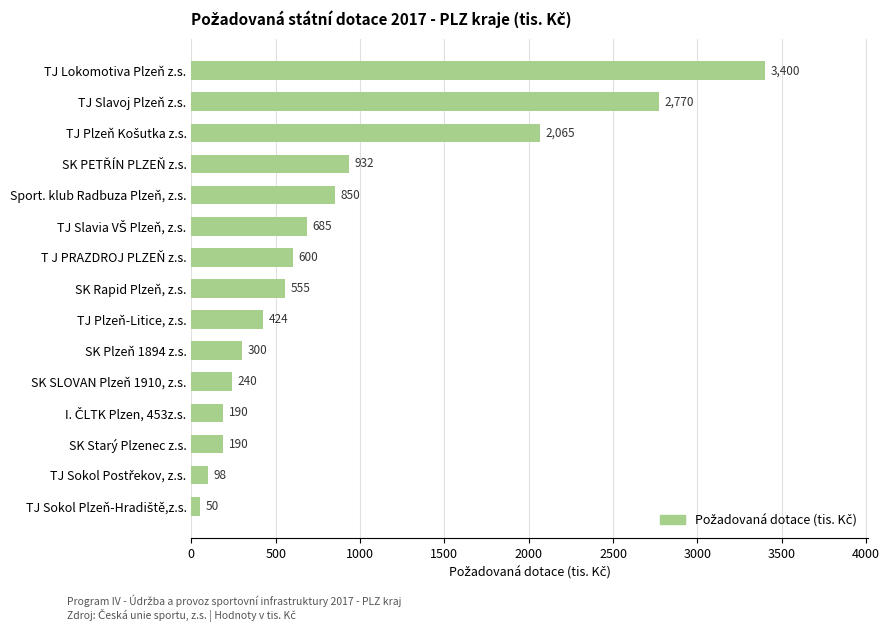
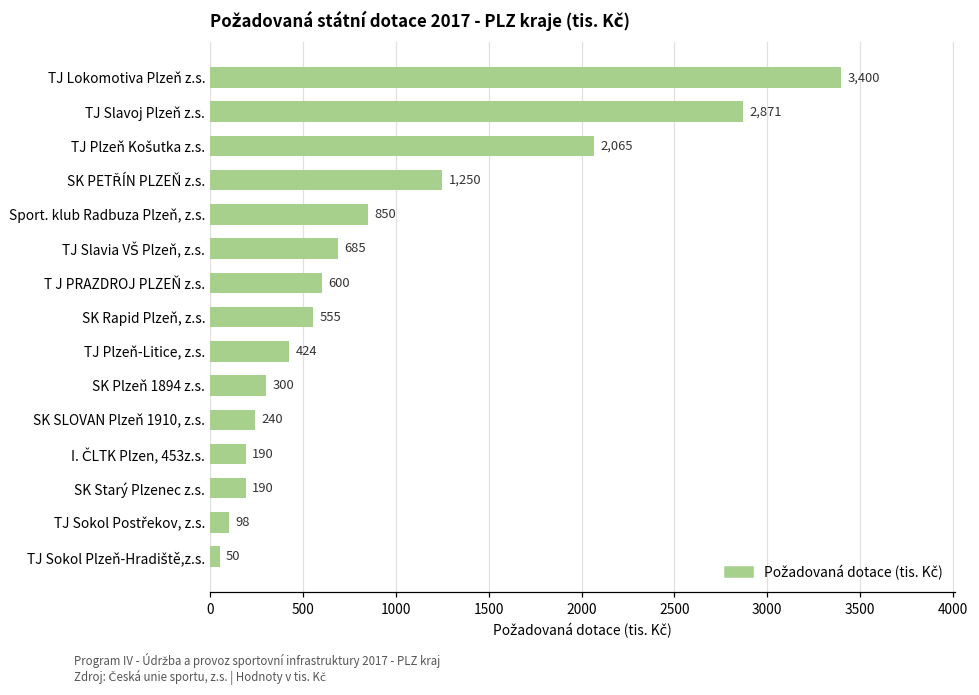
  {
    "TJ Lokomotiva Plzeň z.s.": "3,400",
-   "TJ Slavoj Plzeň z.s.": "2,770",
+   "TJ Slavoj Plzeň z.s.": "2,871",
    "TJ Plzeň Košutka z.s.": "2,065",
-   "SK PETŘÍN PLZEŇ z.s.": "932",
+   "SK PETŘÍN PLZEŇ z.s.": "1,250",
    "Sport. klub Radbuza Plzeň, z.s.": "850",
    "TJ Slavia VŠ Plzeň, z.s.": "685",
    "T J PRAZDROJ PLZEŇ z.s.": "600",
    "SK Rapid Plzeň, z.s.": "555",
    "TJ Plzeň-Litice, z.s.": "424",
    "SK Plzeň 1894 z.s.": "300",
    "SK SLOVAN Plzeň 1910, z.s.": "240",
    "I. ČLTK Plzen, 453z.s.": "190",
    "SK Starý Plzenec z.s.": "190",
    "TJ Sokol Postřekov, z.s.": "98",
    "TJ Sokol Plzeň-Hradiště,z.s.": "50"
  }
